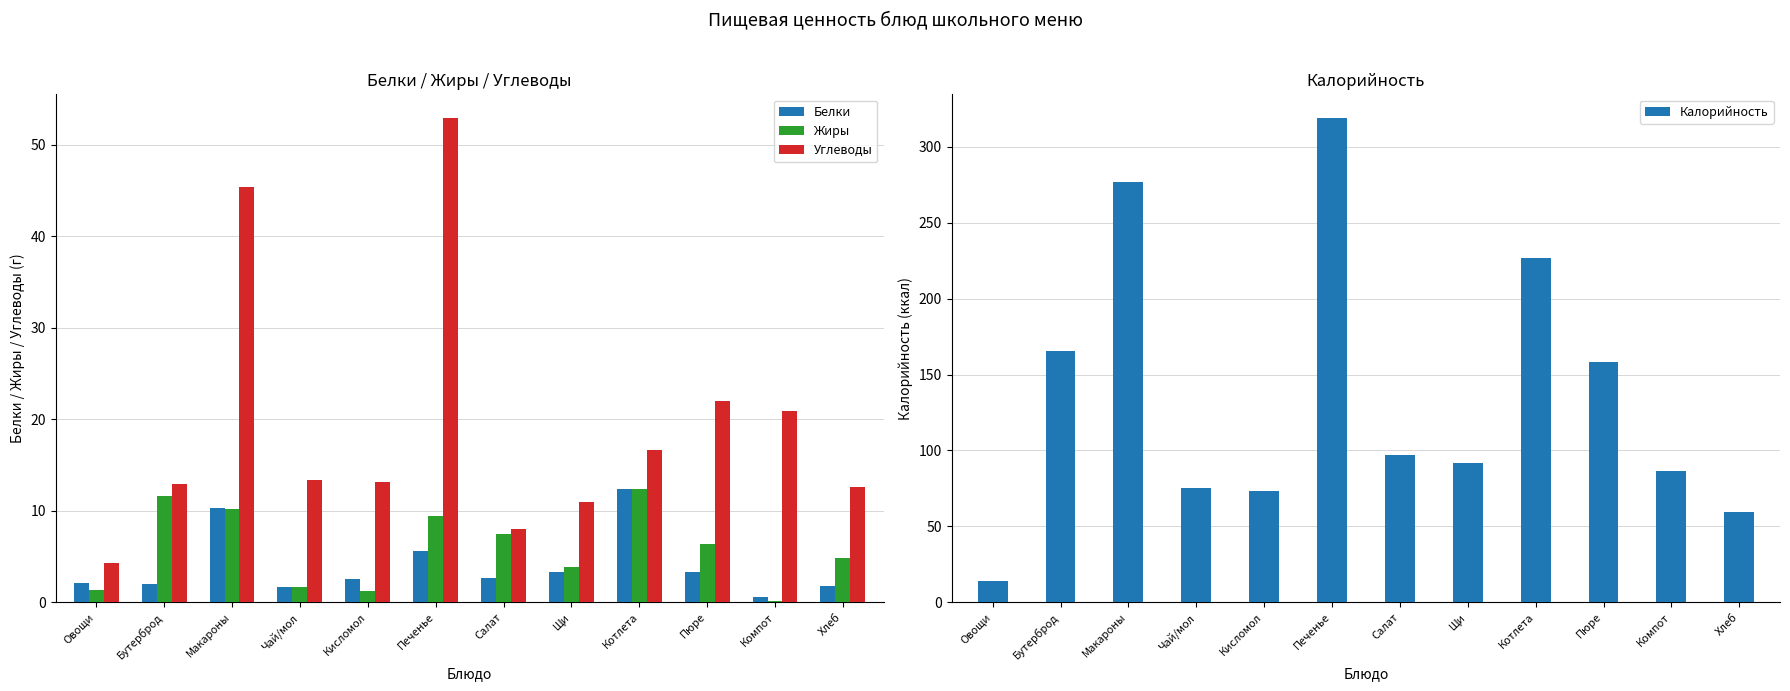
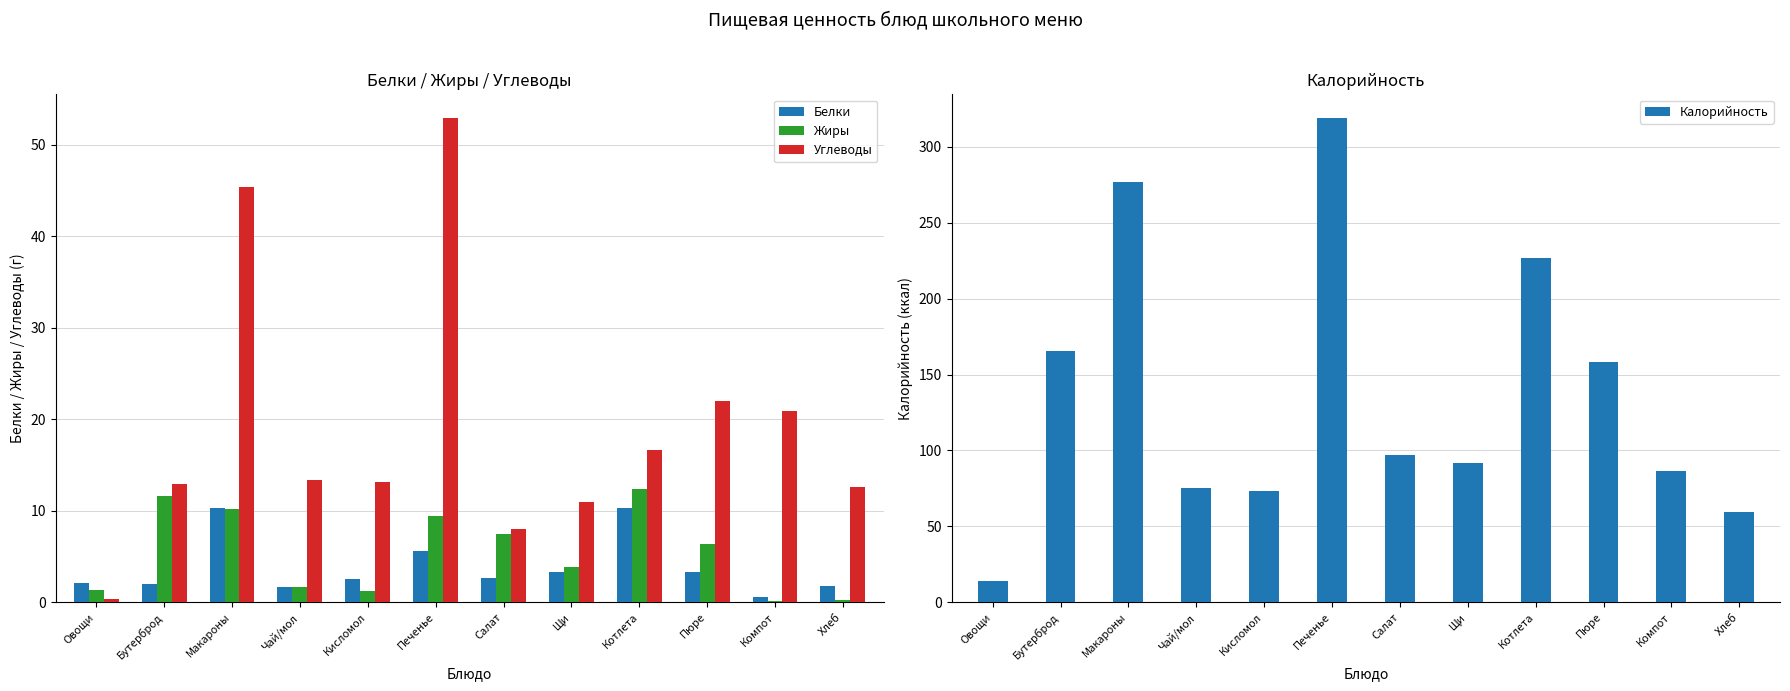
  {
    "Белки / Жиры / Углеводы": {
      "Белки": {
        "Овощи": 2,
        "Бутерброд": 2,
        "Макароны": 10,
        "Чай/мол": 2,
        "Кисломол": 3,
        "Печенье": 6,
        "Салат": 3,
        "Щи": 3,
-       "Котлета": 12,
+       "Котлета": 10,
        "Пюре": 3,
        "Компот": 1,
        "Хлеб": 2
      },
      "Жиры": {
        "Овощи": 1,
        "Бутерброд": 12,
        "Макароны": 10,
        "Чай/мол": 2,
        "Кисломол": 1,
        "Печенье": 9,
        "Салат": 7,
        "Щи": 4,
        "Котлета": 12,
        "Пюре": 6,
-       "Хлеб": 5
+       "Хлеб": 0
      },
      "Углеводы": {
-       "Овощи": 4,
+       "Овощи": 0,
        "Бутерброд": 13,
        "Макароны": 45,
        "Чай/мол": 13,
        "Кисломол": 13,
        "Печенье": 53,
        "Салат": 8,
        "Щи": 11,
        "Котлета": 17,
        "Пюре": 22,
        "Компот": 21,
        "Хлеб": 13
      }
    },
    "Калорийность": {
      "Овощи": 14,
      "Бутерброд": 165,
      "Макароны": 277,
      "Чай/мол": 75,
      "Кисломол": 73,
      "Печенье": 319,
      "Салат": 97,
      "Щи": 92,
      "Котлета": 227,
      "Пюре": 158,
      "Компот": 87,
      "Хлеб": 59
    }
  }
